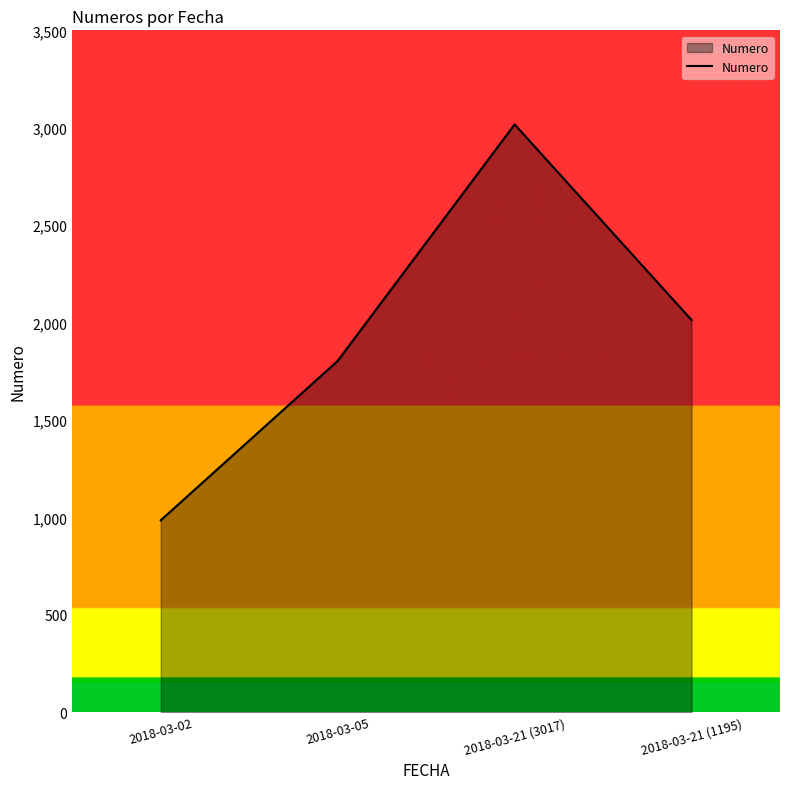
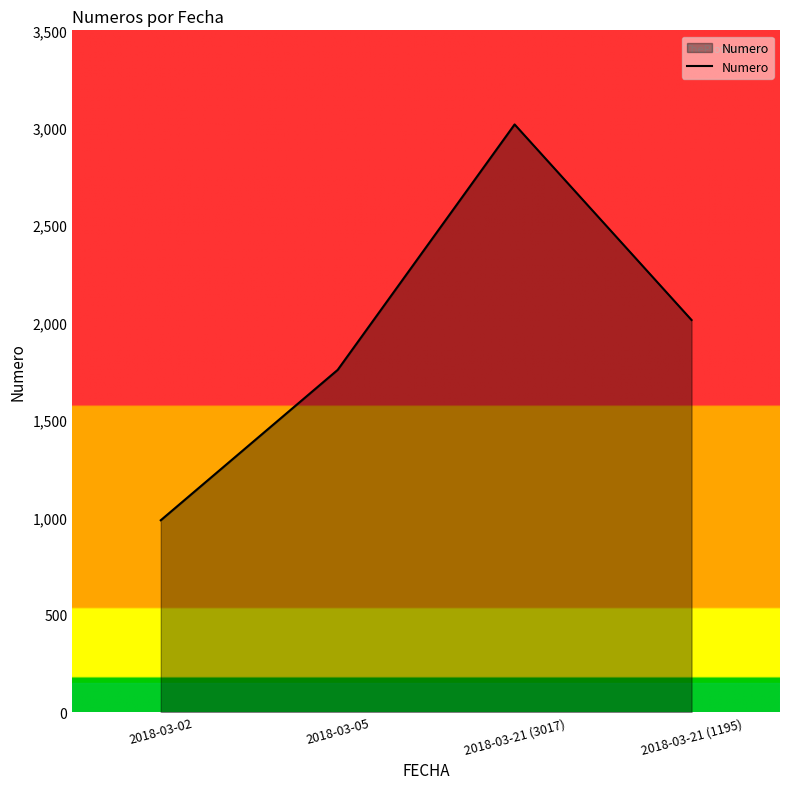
  {
    "2018-03-02": "990",
-   "2018-03-05": "1,800",
+   "2018-03-05": "1,760",
    "2018-03-21 (3017)": "3,020",
    "2018-03-21 (1195)": "2,010"
  }
